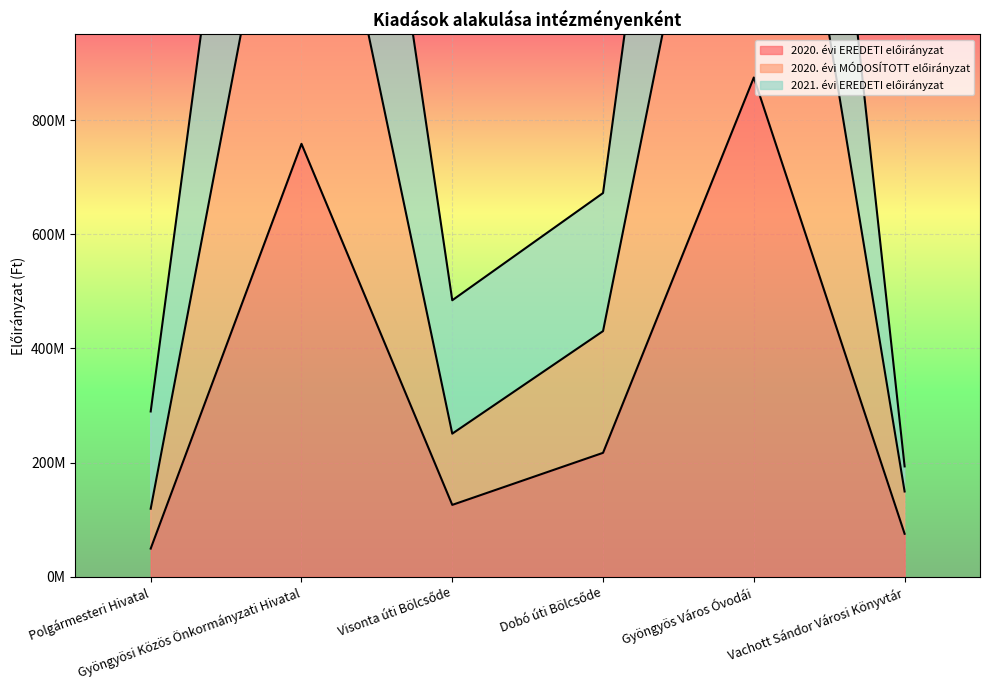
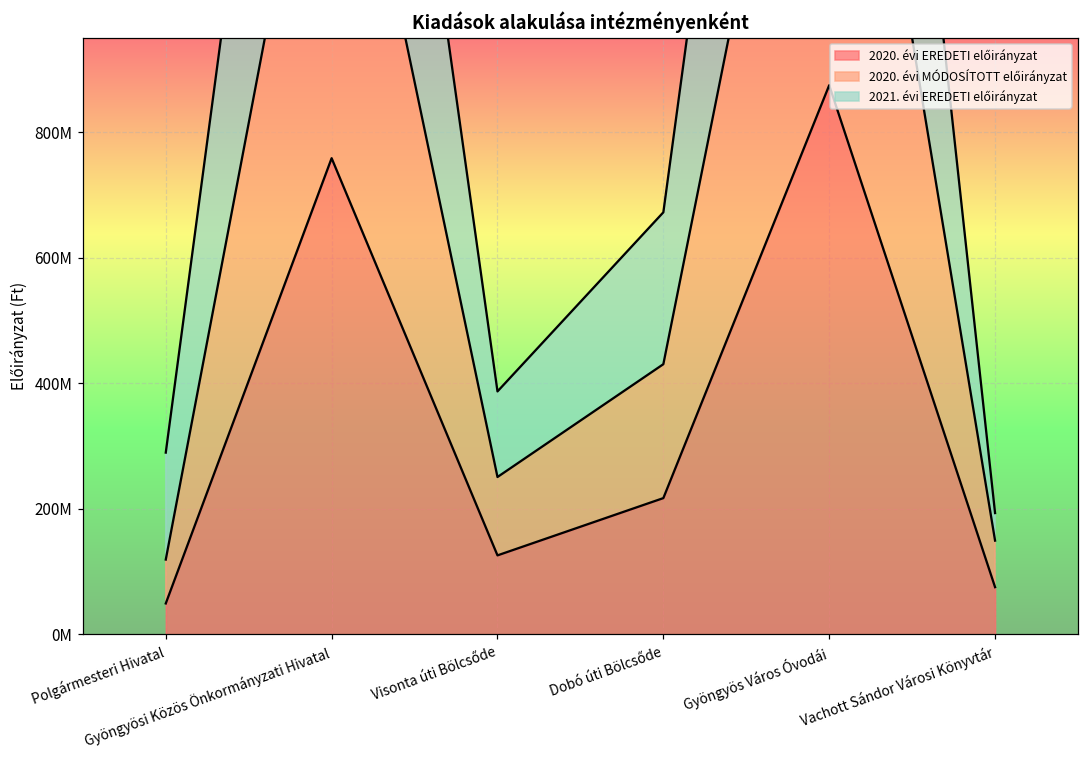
  {
    "2021. évi EREDETI előirányzat": {
      "Polgármesteri Hivatal": 170000000,
-     "Visonta úti Bölcsőde": 230000000,
+     "Visonta úti Bölcsőde": 140000000,
      "Dobó úti Bölcsőde": 240000000,
      "Vachott Sándor Városi Könyvtár": 40000000
    }
  }
